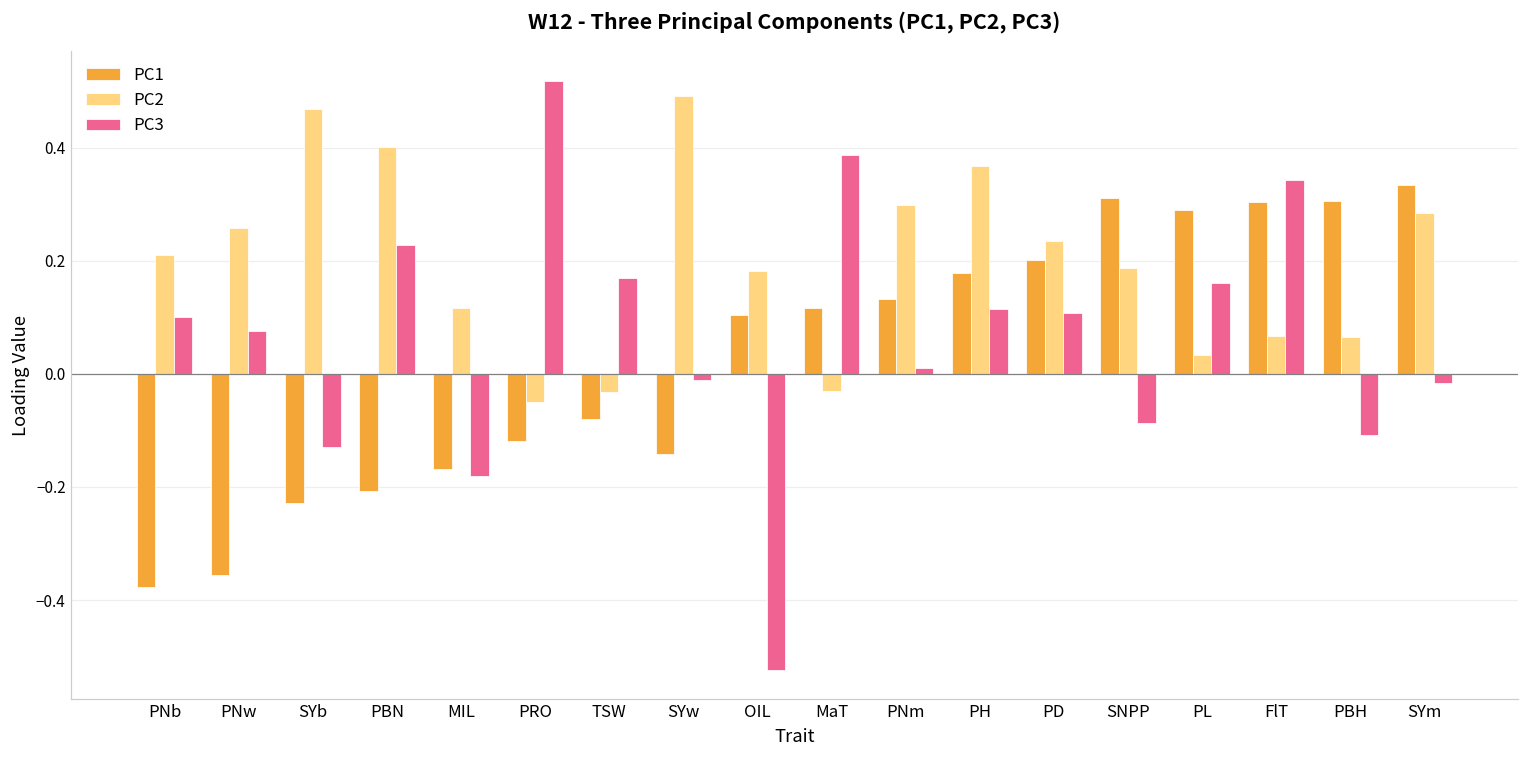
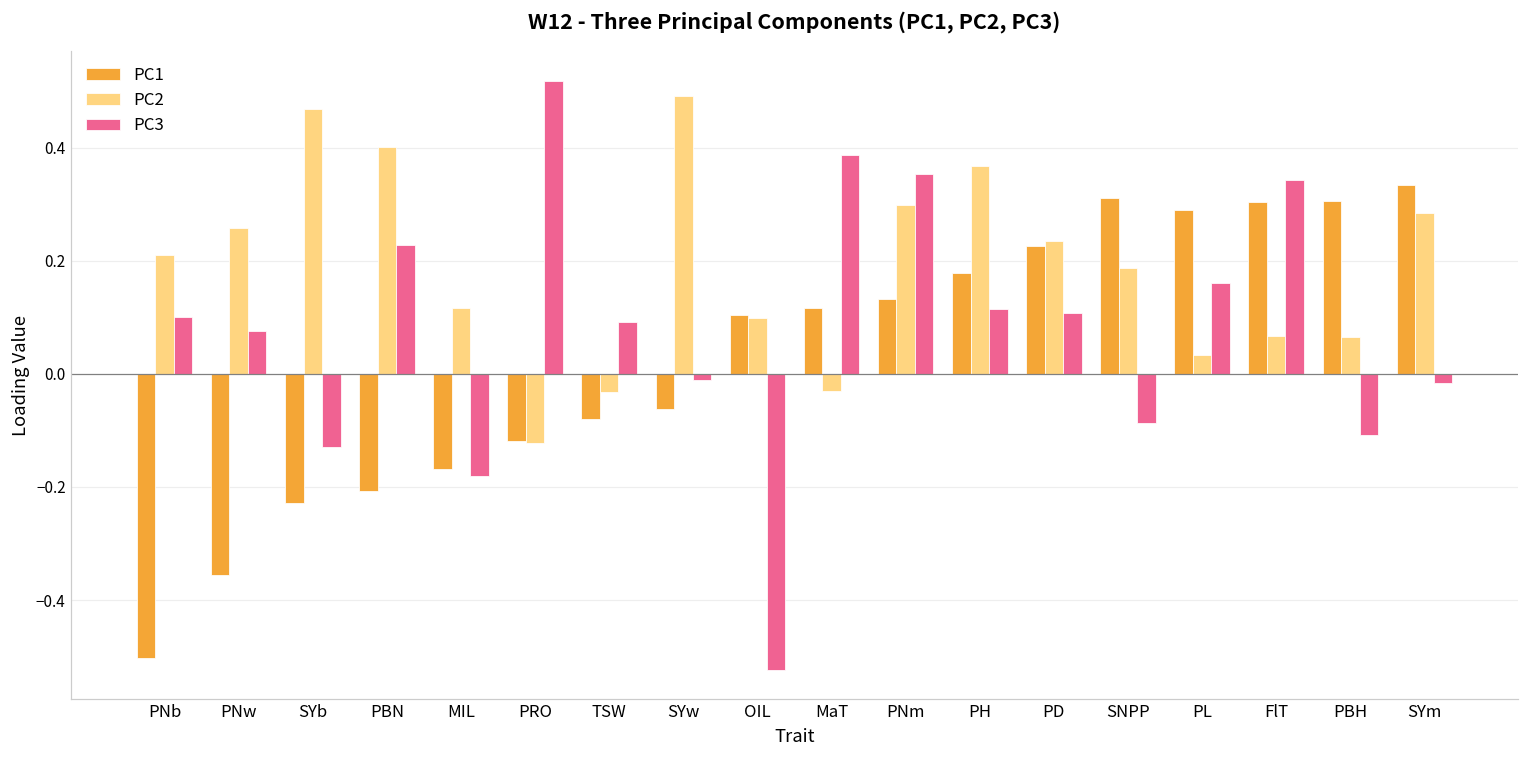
  {
    "PC1": {
-     "PNb": -0.38,
+     "PNb": -0.50,
      "PNw": -0.36,
      "SYb": -0.23,
      "PBN": -0.21,
      "MIL": -0.17,
      "PRO": -0.12,
      "TSW": -0.08,
-     "SYw": -0.14,
+     "SYw": -0.06,
      "OIL": 0.11,
      "MaT": 0.12,
      "PNm": 0.13,
      "PH": 0.18,
-     "PD": 0.20,
+     "PD": 0.23,
      "SNPP": 0.31,
      "PL": 0.29,
      "FlT": 0.30,
      "PBH": 0.31,
      "SYm": 0.33
    },
    "PC2": {
      "PNb": 0.21,
      "PNw": 0.26,
      "SYb": 0.47,
      "PBN": 0.40,
      "MIL": 0.12,
-     "PRO": -0.05,
+     "PRO": -0.12,
      "TSW": -0.03,
      "SYw": 0.49,
-     "OIL": 0.18,
+     "OIL": 0.10,
      "MaT": -0.03,
      "PNm": 0.30,
      "PH": 0.37,
      "PD": 0.23,
      "SNPP": 0.19,
      "PL": 0.03,
      "FlT": 0.07,
      "PBH": 0.06,
      "SYm": 0.28
    },
    "PC3": {
      "PNb": 0.10,
      "PNw": 0.08,
      "SYb": -0.13,
      "PBN": 0.23,
      "MIL": -0.18,
      "PRO": 0.52,
-     "TSW": 0.17,
+     "TSW": 0.09,
      "SYw": -0.01,
      "OIL": -0.52,
      "MaT": 0.39,
-     "PNm": 0.01,
+     "PNm": 0.35,
      "PH": 0.12,
      "PD": 0.11,
      "SNPP": -0.09,
      "PL": 0.16,
      "FlT": 0.34,
      "PBH": -0.11,
      "SYm": -0.02
    }
  }
